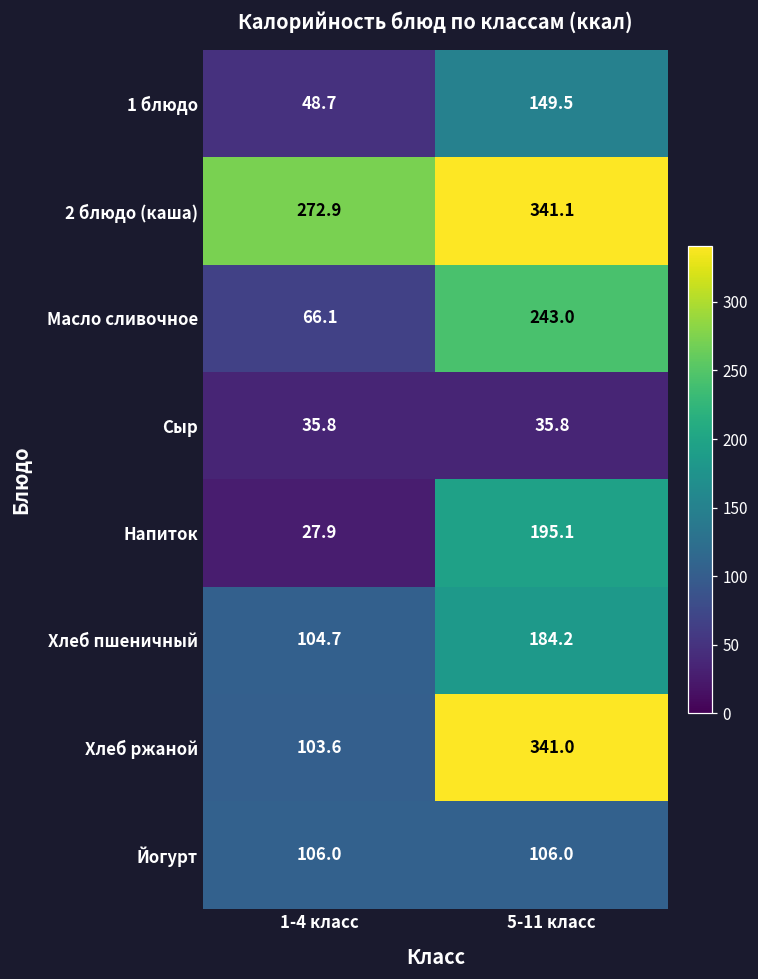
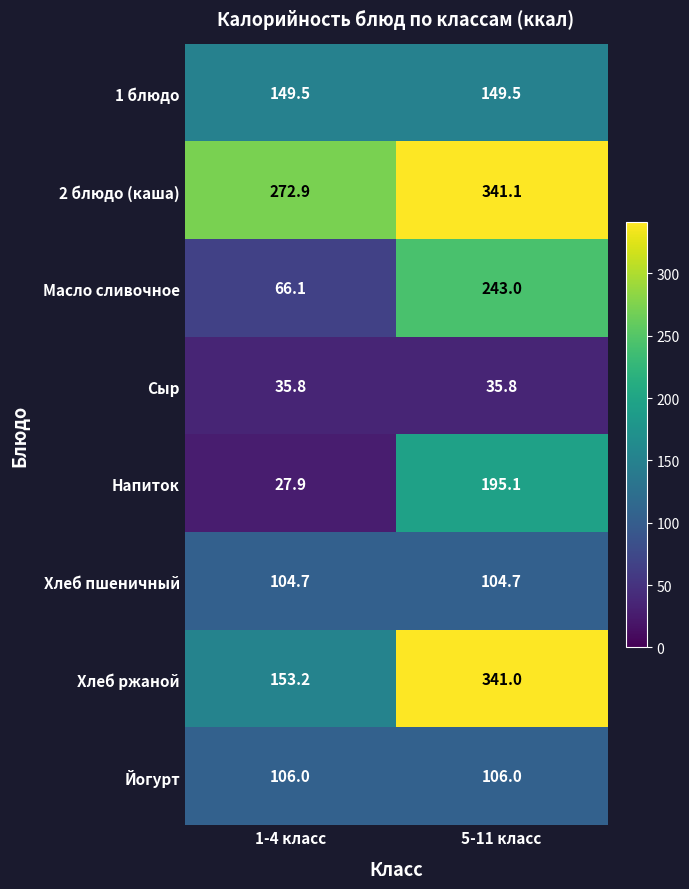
  {
    "1 блюдо": {
-     "1-4 класс": 48.7,
+     "1-4 класс": 149.5,
      "5-11 класс": 149.5
    },
    "2 блюдо (каша)": {
      "1-4 класс": 272.9,
      "5-11 класс": 341.1
    },
    "Масло сливочное": {
      "1-4 класс": 66.1,
      "5-11 класс": 243.0
    },
    "Сыр": {
      "1-4 класс": 35.8,
      "5-11 класс": 35.8
    },
    "Напиток": {
      "1-4 класс": 27.9,
      "5-11 класс": 195.1
    },
    "Хлеб пшеничный": {
      "1-4 класс": 104.7,
-     "5-11 класс": 184.2
+     "5-11 класс": 104.7
    },
    "Хлеб ржаной": {
-     "1-4 класс": 103.6,
+     "1-4 класс": 153.2,
      "5-11 класс": 341.0
    },
    "Йогурт": {
      "1-4 класс": 106.0,
      "5-11 класс": 106.0
    }
  }
